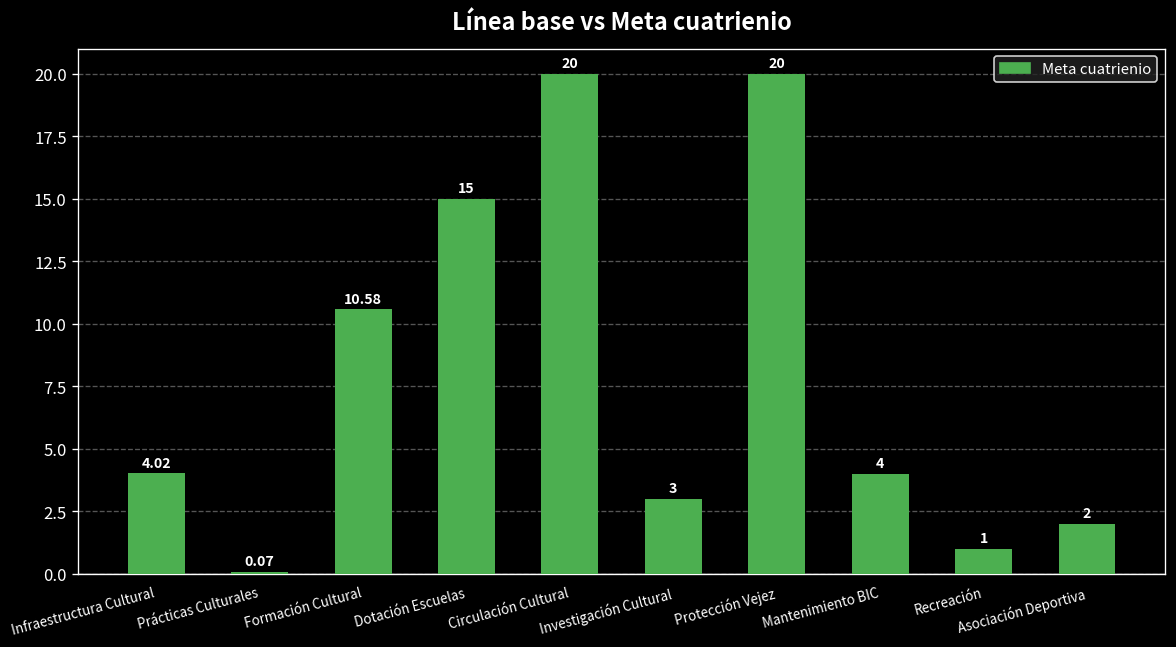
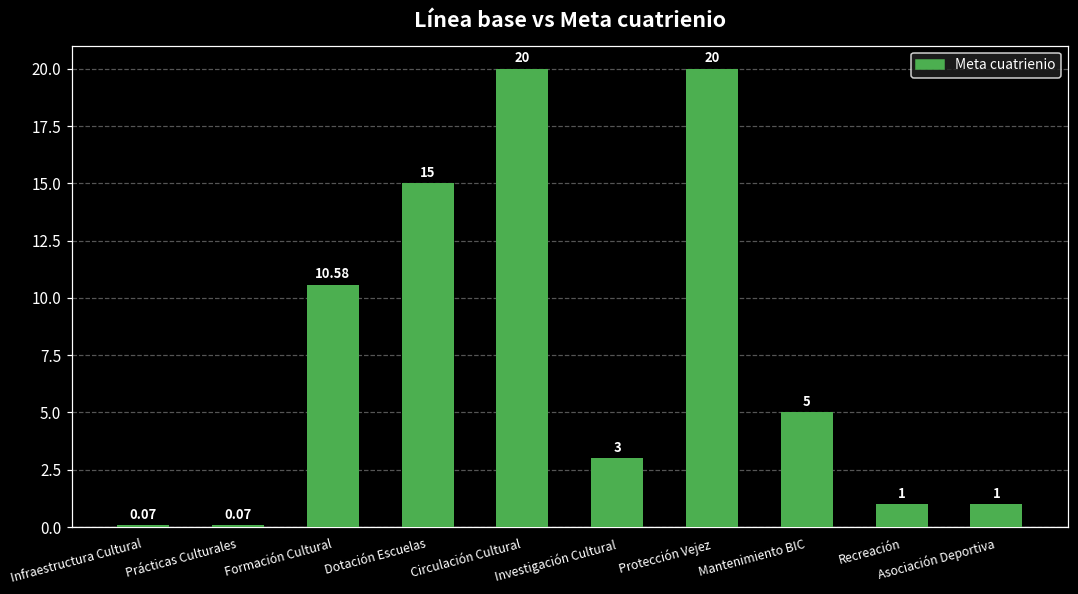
  {
-   "Infraestructura Cultural": 4.02,
+   "Infraestructura Cultural": 0.07,
    "Prácticas Culturales": 0.07,
    "Formación Cultural": 10.58,
    "Dotación Escuelas": 15,
    "Circulación Cultural": 20,
    "Investigación Cultural": 3,
    "Protección Vejez": 20,
-   "Mantenimiento BIC": 4,
+   "Mantenimiento BIC": 5,
    "Recreación": 1,
-   "Asociación Deportiva": 2
+   "Asociación Deportiva": 1
  }
